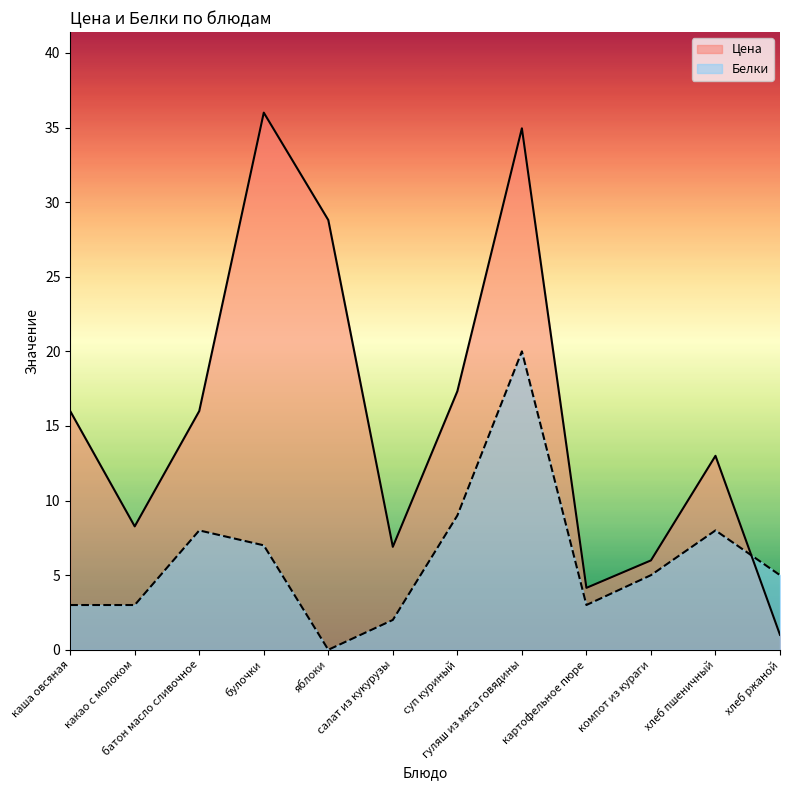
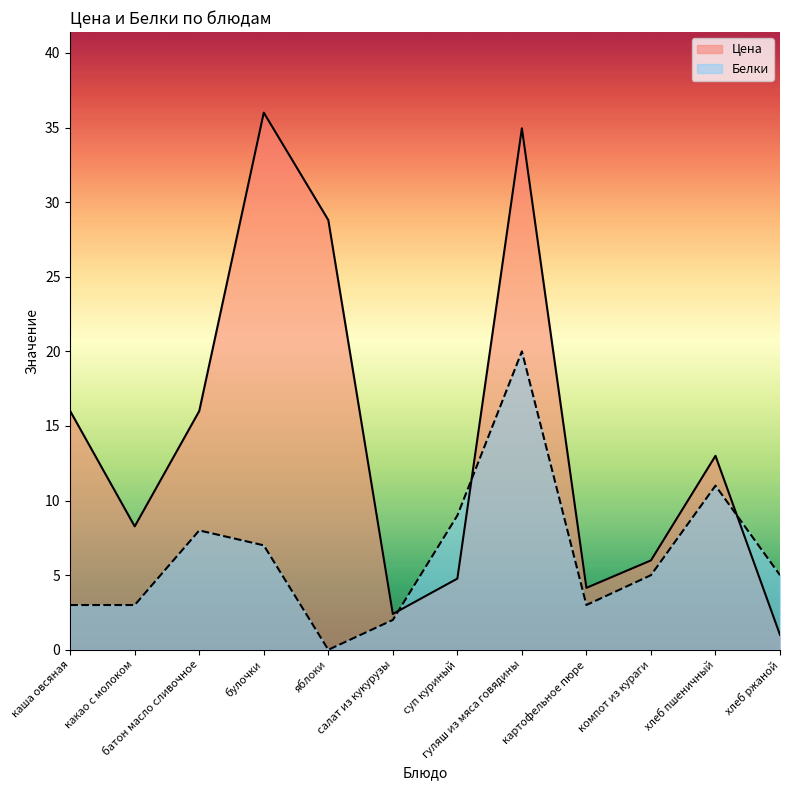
  {
    "Цена": {
      "каша овсяная": 16.0,
      "какао с молоком": 8.3,
      "батон масло сливочное": 16.0,
      "булочки": 36.0,
      "яблоки": 28.8,
-     "салат из кукурузы": 6.9,
-     "суп куриный": 17.3,
+     "салат из кукурузы": 2.4,
+     "суп куриный": 4.8,
      "гуляш из мяса говядины": 35.0,
      "картофельное пюре": 4.2,
      "компот из кураги": 6.0,
      "хлеб пшеничный": 13.0,
      "хлеб ржаной": 1.0
    },
    "Белки": {
      "каша овсяная": 3,
      "какао с молоком": 3,
      "батон масло сливочное": 8,
      "булочки": 7,
      "яблоки": 0,
      "салат из кукурузы": 2,
      "суп куриный": 9,
      "гуляш из мяса говядины": 20,
      "картофельное пюре": 3,
      "компот из кураги": 5,
-     "хлеб пшеничный": 8,
+     "хлеб пшеничный": 11,
      "хлеб ржаной": 5
    }
  }
